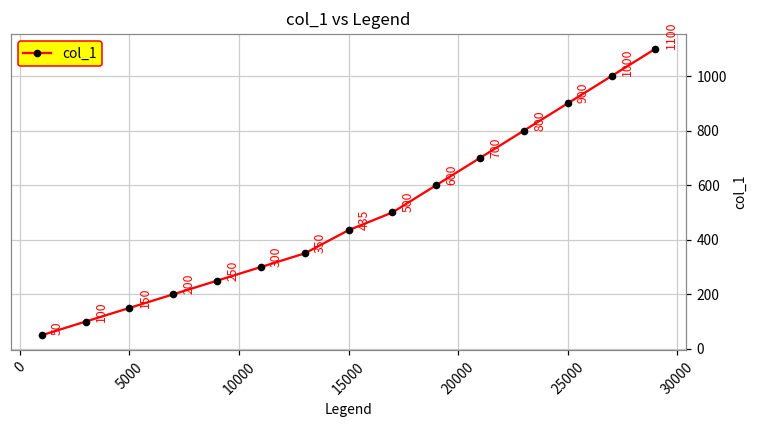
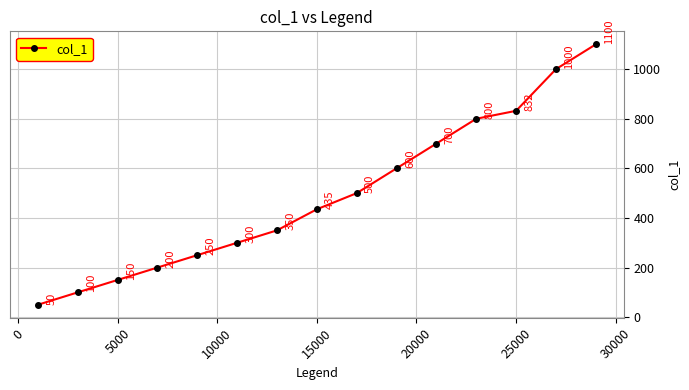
  {
    "5000": 150,
    "15000": 435,
-   "25000": 900
+   "25000": 832
  }
